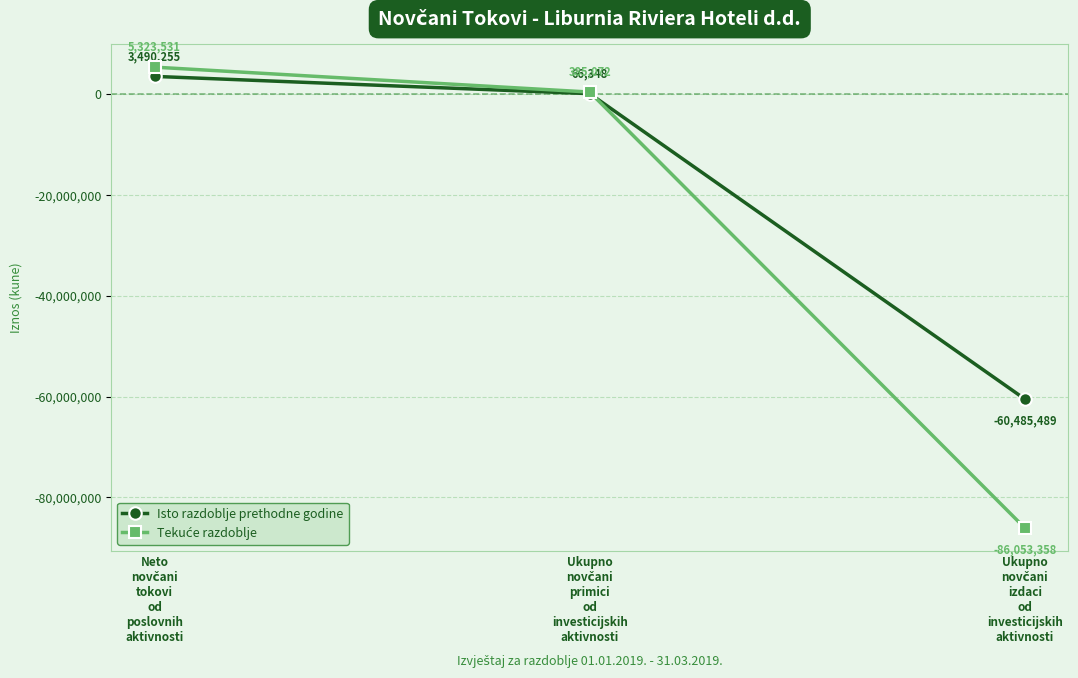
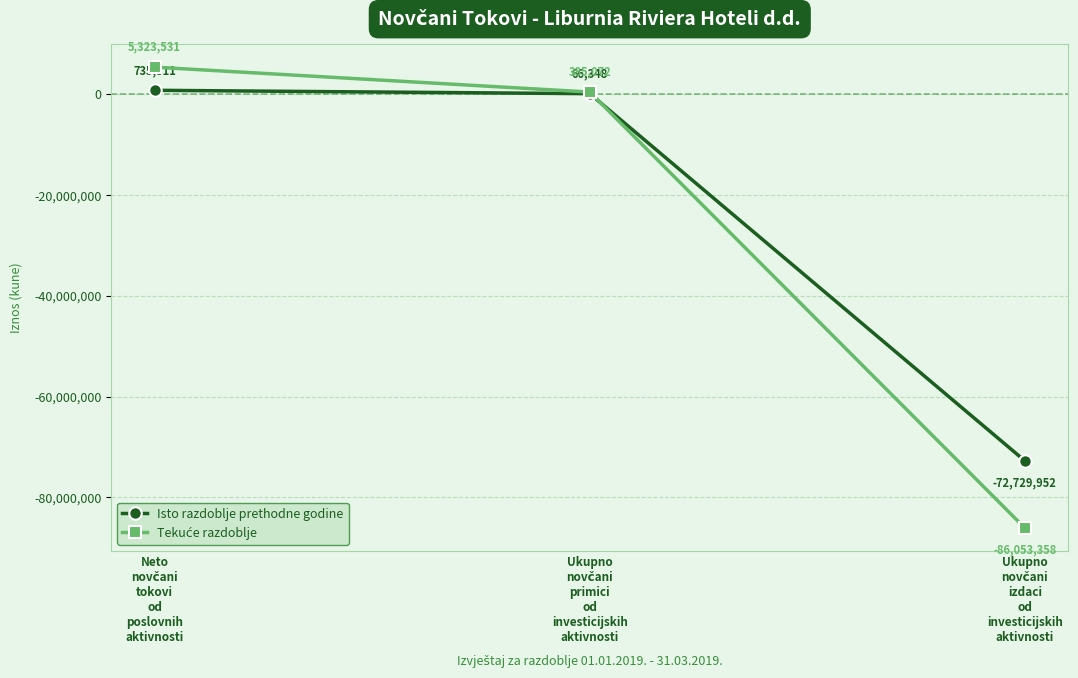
  {
    "Isto razdoblje prethodne godine": {
-     "Neto novčani tokovi od poslovnih aktivnosti": "3,490,255",
-     "Ukupno novčani izdaci od investicijskih aktivnosti": "-60,485,489"
+     "Neto novčani tokovi od poslovnih aktivnosti": "735,311",
+     "Ukupno novčani izdaci od investicijskih aktivnosti": "-72,729,952"
    },
    "Tekuće razdoblje": {
      "Ukupno novčani izdaci od investicijskih aktivnosti": "-86,053,358"
    }
  }
